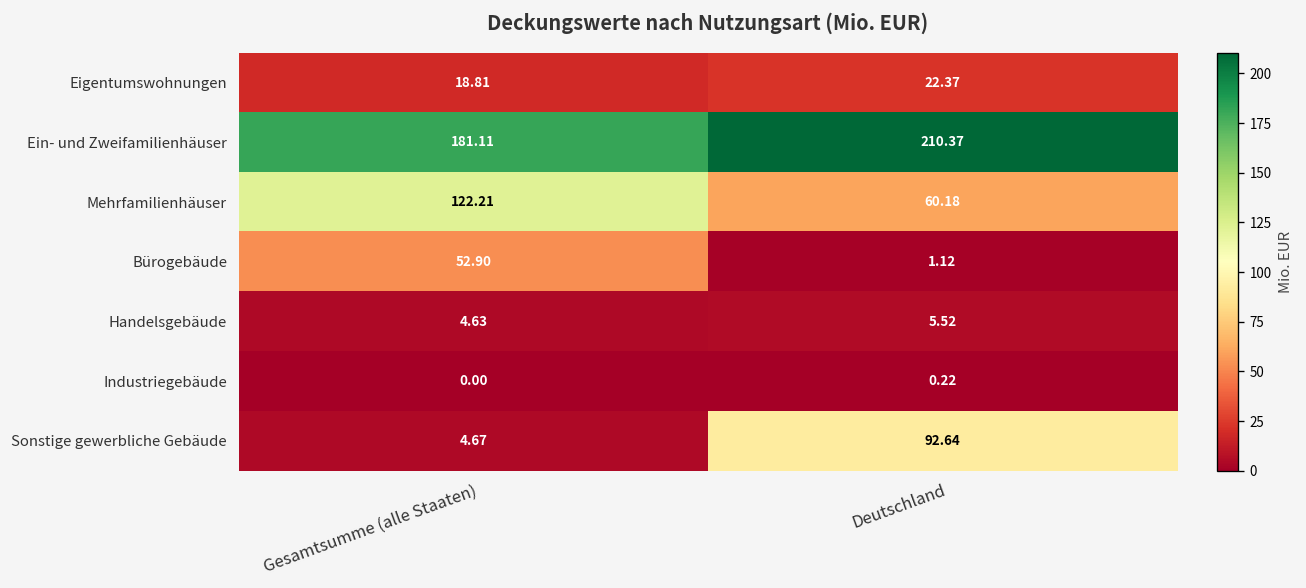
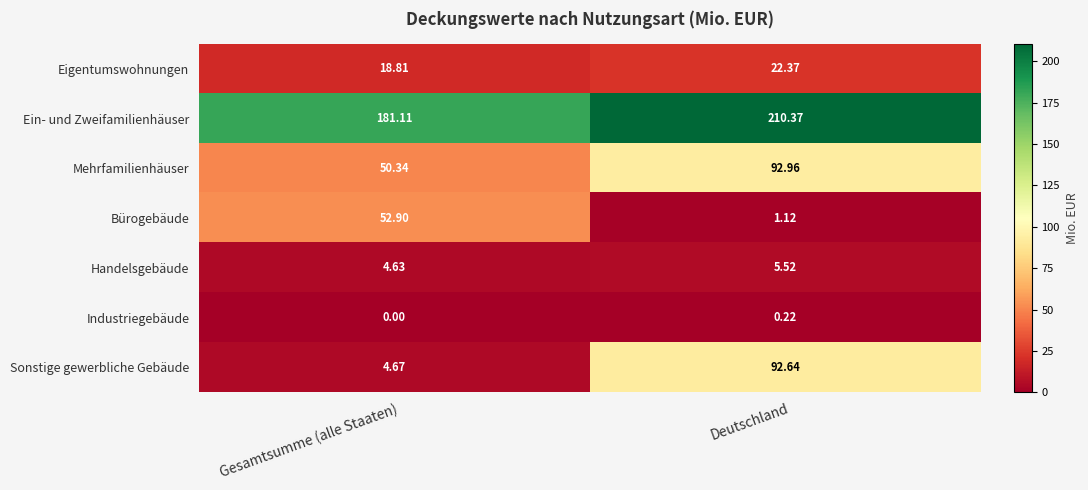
  {
    "Eigentumswohnungen": {
      "Gesamtsumme (alle Staaten)": 18.81,
      "Deutschland": 22.37
    },
    "Ein- und Zweifamilienhäuser": {
      "Gesamtsumme (alle Staaten)": 181.11,
      "Deutschland": 210.37
    },
    "Mehrfamilienhäuser": {
-     "Gesamtsumme (alle Staaten)": 122.21,
-     "Deutschland": 60.18
+     "Gesamtsumme (alle Staaten)": 50.34,
+     "Deutschland": 92.96
    },
    "Bürogebäude": {
      "Gesamtsumme (alle Staaten)": 52.90,
      "Deutschland": 1.12
    },
    "Handelsgebäude": {
      "Gesamtsumme (alle Staaten)": 4.63,
      "Deutschland": 5.52
    },
    "Industriegebäude": {
      "Gesamtsumme (alle Staaten)": 0.00,
      "Deutschland": 0.22
    },
    "Sonstige gewerbliche Gebäude": {
      "Gesamtsumme (alle Staaten)": 4.67,
      "Deutschland": 92.64
    }
  }
